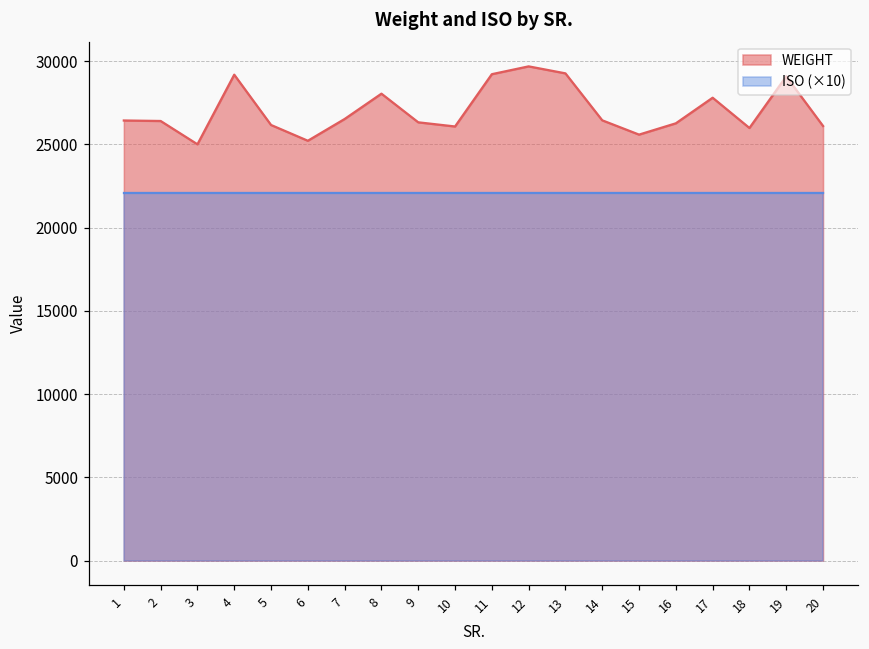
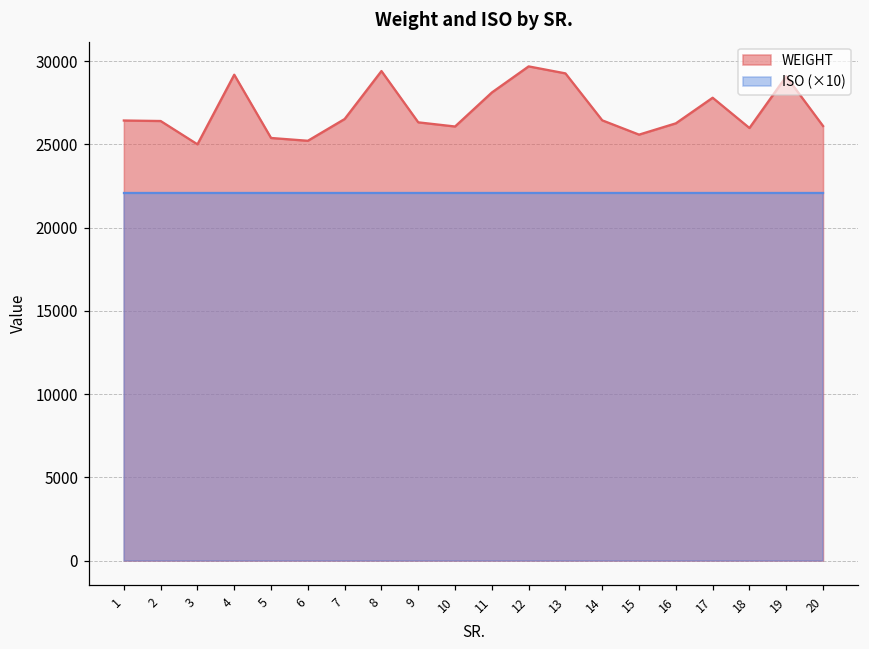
  {
    "WEIGHT": {
      "1": 26400,
      "2": 26400,
      "3": 25000,
      "4": 29200,
-     "5": 26200,
+     "5": 25400,
      "6": 25200,
      "7": 26500,
-     "8": 28000,
+     "8": 29400,
      "9": 26300,
      "10": 26100,
-     "11": 29200,
+     "11": 28100,
      "12": 29700,
      "13": 29300,
      "14": 26400,
      "15": 25600,
      "16": 26300,
      "17": 27800,
      "18": 26000,
      "20": 26100
    },
    "ISO (×10)": {
      "1": 22100,
      "2": 22100,
      "3": 22100,
      "4": 22100,
      "5": 22100,
      "6": 22100,
      "7": 22100,
      "8": 22100,
      "9": 22100,
      "10": 22100,
      "11": 22100,
      "12": 22100,
      "13": 22100,
      "14": 22100,
      "15": 22100,
      "16": 22100,
      "17": 22100,
      "18": 22100,
      "19": 22100,
      "20": 22100
    }
  }
